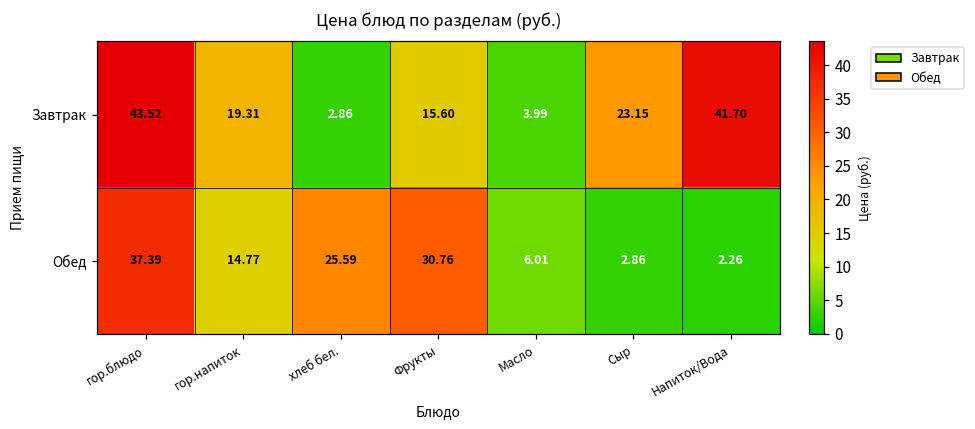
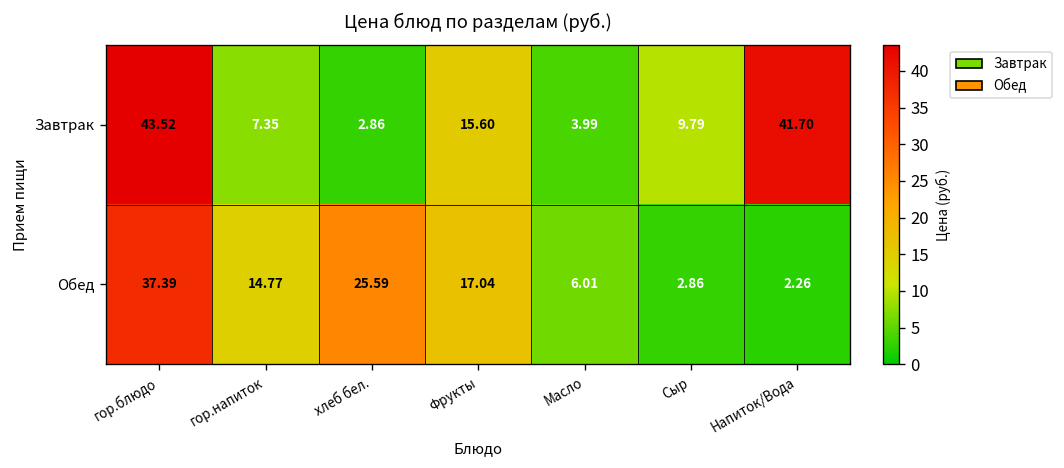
  {
    "Завтрак": {
      "гор.блюдо": 43.52,
-     "гор.напиток": 19.31,
+     "гор.напиток": 7.35,
      "хлеб бел.": 2.86,
      "Фрукты": 15.60,
      "Масло": 3.99,
-     "Сыр": 23.15,
+     "Сыр": 9.79,
      "Напиток/Вода": 41.70
    },
    "Обед": {
      "гор.блюдо": 37.39,
      "гор.напиток": 14.77,
      "хлеб бел.": 25.59,
-     "Фрукты": 30.76,
+     "Фрукты": 17.04,
      "Масло": 6.01,
      "Сыр": 2.86,
      "Напиток/Вода": 2.26
    }
  }
